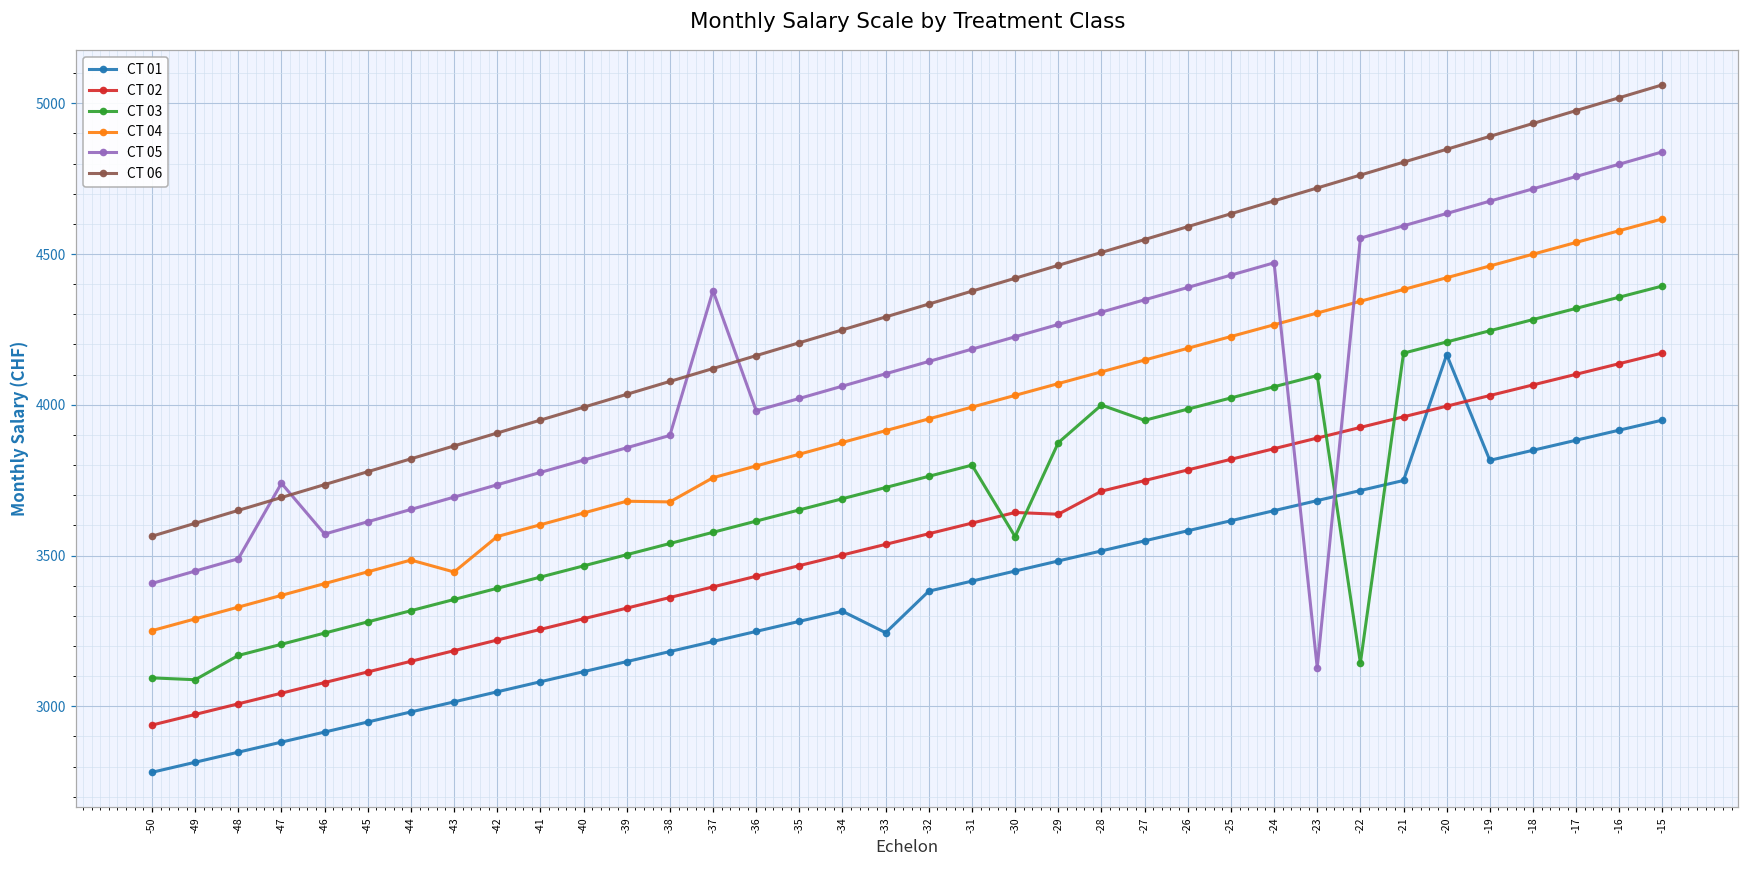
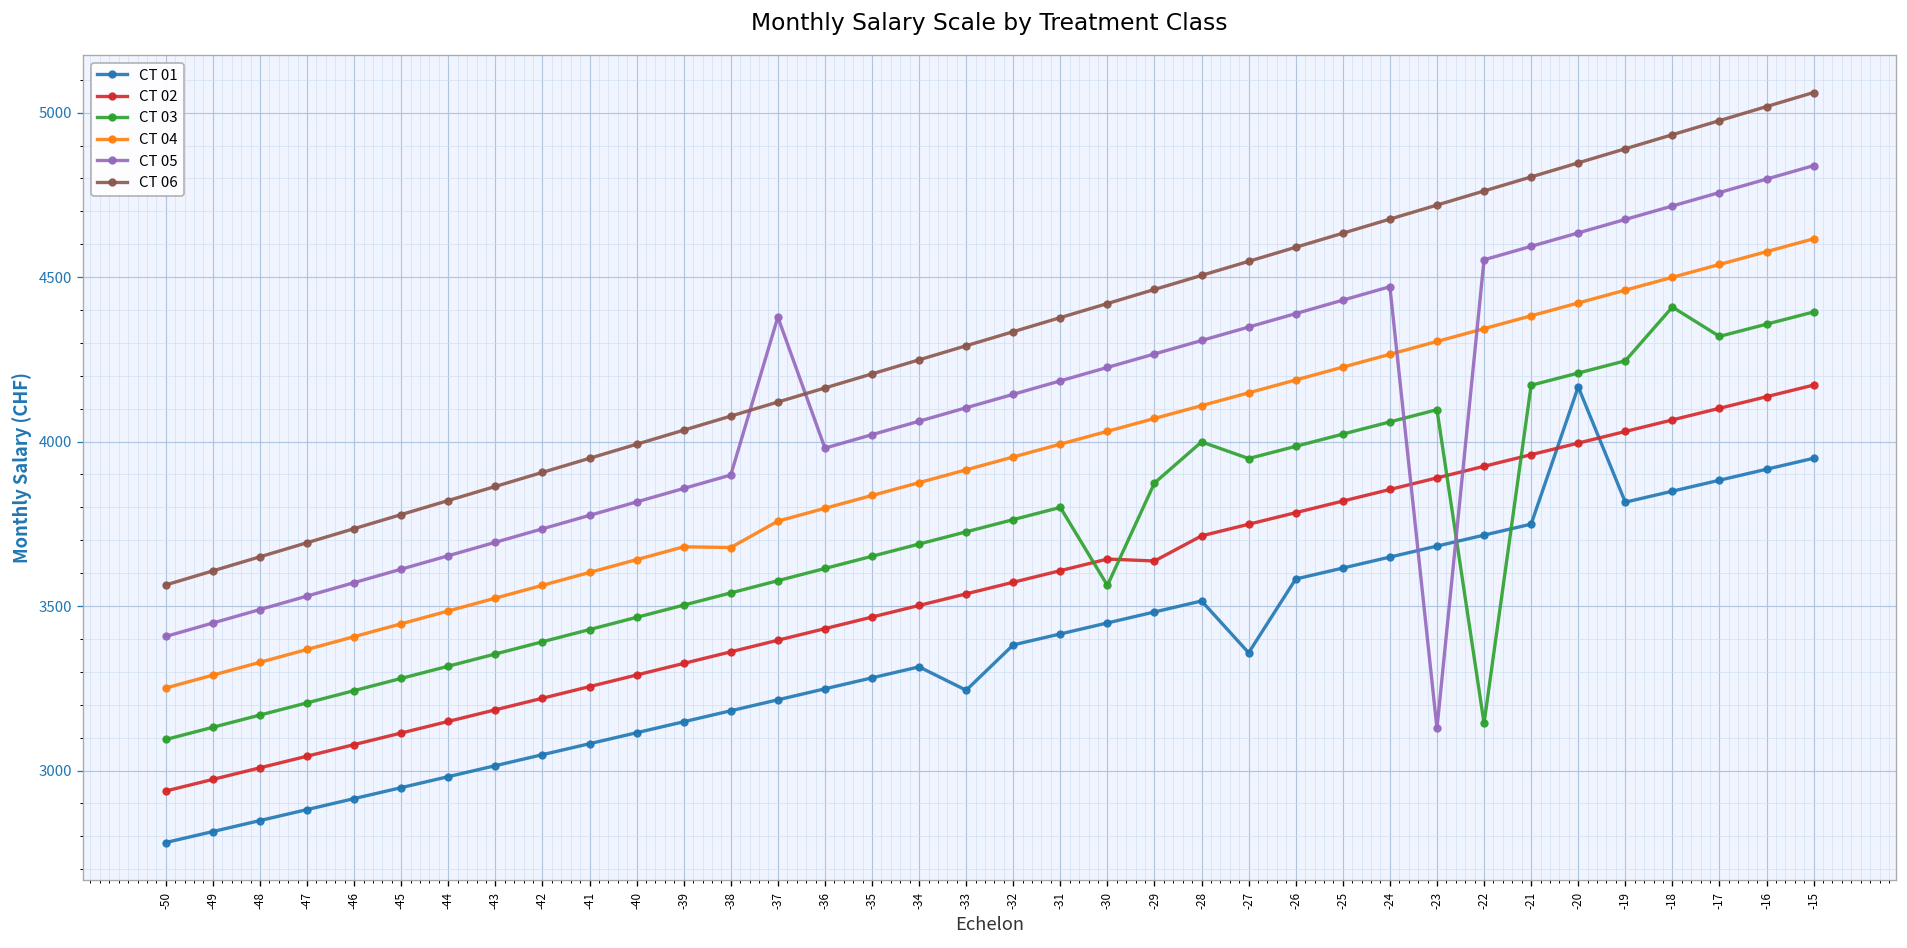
  {
    "CT 01": {
      "-50": 2780,
      "-49": 2810,
      "-48": 2850,
      "-47": 2880,
      "-46": 2910,
      "-45": 2950,
      "-44": 2980,
      "-43": 3010,
      "-42": 3050,
      "-41": 3080,
      "-40": 3110,
      "-39": 3150,
      "-38": 3180,
      "-37": 3220,
      "-36": 3250,
      "-35": 3280,
      "-34": 3320,
      "-33": 3240,
      "-32": 3380,
      "-31": 3420,
      "-30": 3450,
      "-29": 3480,
      "-28": 3520,
-     "-27": 3550,
+     "-27": 3360,
      "-26": 3580,
      "-25": 3620,
      "-24": 3650,
      "-23": 3680,
      "-22": 3720,
      "-21": 3750,
      "-20": 4170,
      "-19": 3820,
      "-18": 3850,
      "-17": 3880,
      "-16": 3920,
      "-15": 3950
    },
    "CT 03": {
      "-50": 3090,
-     "-49": 3090,
+     "-49": 3130,
      "-48": 3170,
      "-47": 3210,
      "-46": 3240,
      "-45": 3280,
      "-44": 3320,
      "-43": 3350,
      "-42": 3390,
      "-41": 3430,
      "-40": 3470,
      "-39": 3500,
      "-38": 3540,
      "-37": 3580,
      "-36": 3610,
      "-35": 3650,
      "-34": 3690,
      "-33": 3730,
      "-32": 3760,
      "-31": 3800,
      "-30": 3560,
      "-29": 3870,
      "-28": 4000,
      "-27": 3950,
      "-26": 3990,
      "-25": 4020,
      "-24": 4060,
      "-23": 4100,
      "-22": 3140,
      "-21": 4170,
      "-20": 4210,
      "-19": 4250,
-     "-18": 4280,
+     "-18": 4410,
      "-17": 4320,
      "-16": 4360,
      "-15": 4390
    },
    "CT 04": {
      "-50": 3250,
      "-49": 3290,
      "-48": 3330,
      "-47": 3370,
      "-46": 3410,
      "-45": 3450,
      "-44": 3490,
-     "-43": 3450,
+     "-43": 3520,
      "-42": 3560,
      "-41": 3600,
      "-40": 3640,
      "-39": 3680,
      "-38": 3680,
      "-37": 3760,
      "-36": 3800,
      "-35": 3840,
      "-34": 3880,
      "-33": 3910,
      "-32": 3950,
      "-31": 3990,
      "-30": 4030,
      "-29": 4070,
      "-28": 4110,
      "-27": 4150,
      "-26": 4190,
      "-25": 4230,
      "-24": 4270,
      "-23": 4300,
      "-22": 4340,
      "-21": 4380,
      "-20": 4420,
      "-19": 4460,
      "-18": 4500,
      "-17": 4540,
      "-16": 4580,
      "-15": 4620
    },
    "CT 05": {
      "-50": 3410,
      "-49": 3450,
      "-48": 3490,
-     "-47": 3740,
+     "-47": 3530,
      "-46": 3570,
      "-45": 3610,
      "-44": 3650,
      "-43": 3690,
      "-42": 3730,
      "-41": 3780,
      "-40": 3820,
      "-39": 3860,
      "-38": 3900,
      "-37": 4380,
      "-36": 3980,
      "-35": 4020,
      "-34": 4060,
      "-33": 4100,
      "-32": 4140,
      "-31": 4180,
      "-30": 4230,
      "-29": 4270,
      "-28": 4310,
      "-27": 4350,
      "-26": 4390,
      "-25": 4430,
      "-24": 4470,
      "-23": 3130,
      "-22": 4550,
      "-21": 4590,
      "-20": 4630,
      "-19": 4680,
      "-18": 4720,
      "-17": 4760,
      "-16": 4800,
      "-15": 4840
    }
  }
